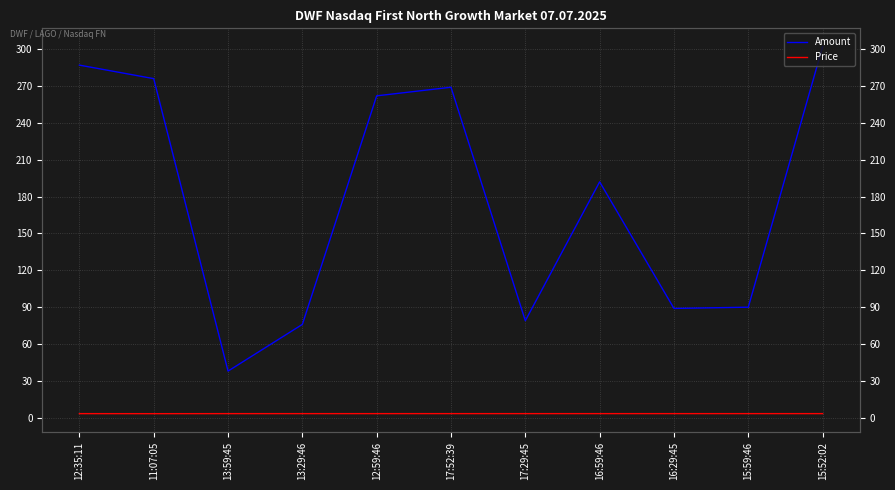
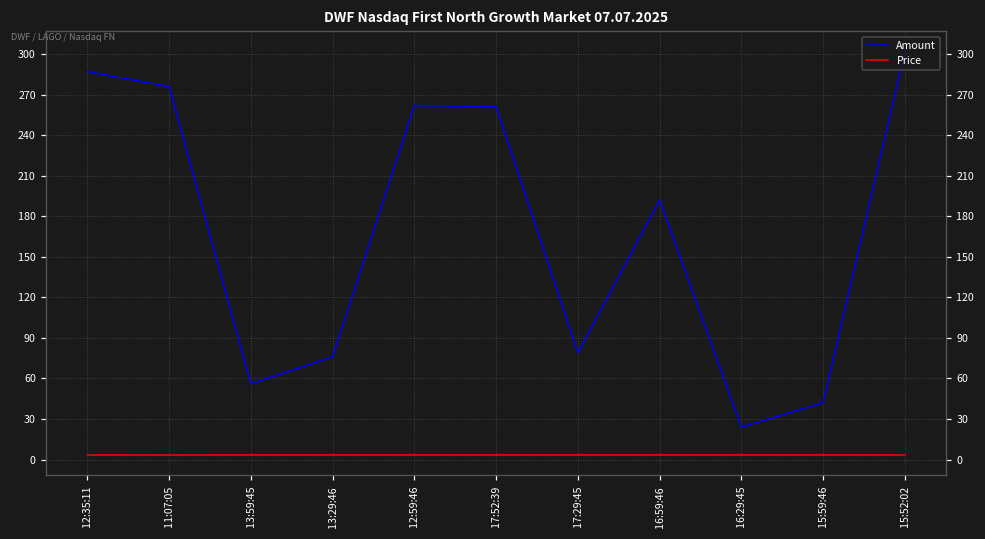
  {
    "Amount": {
      "12:35:11": 287,
      "11:07:05": 276,
-     "13:59:45": 38,
+     "13:59:45": 56,
      "13:29:46": 76,
      "12:59:46": 262,
-     "17:52:39": 269,
+     "17:52:39": 261,
      "17:29:45": 79,
      "16:59:46": 192,
-     "16:29:45": 89,
-     "15:59:46": 90
+     "16:29:45": 24,
+     "15:59:46": 42
    },
    "Price": {
      "12:35:11": 3,
      "11:07:05": 3,
      "13:59:45": 3,
      "13:29:46": 3,
      "12:59:46": 3,
      "17:52:39": 3,
      "17:29:45": 3,
      "16:59:46": 3,
      "16:29:45": 3,
      "15:59:46": 3,
      "15:52:02": 3
    }
  }
